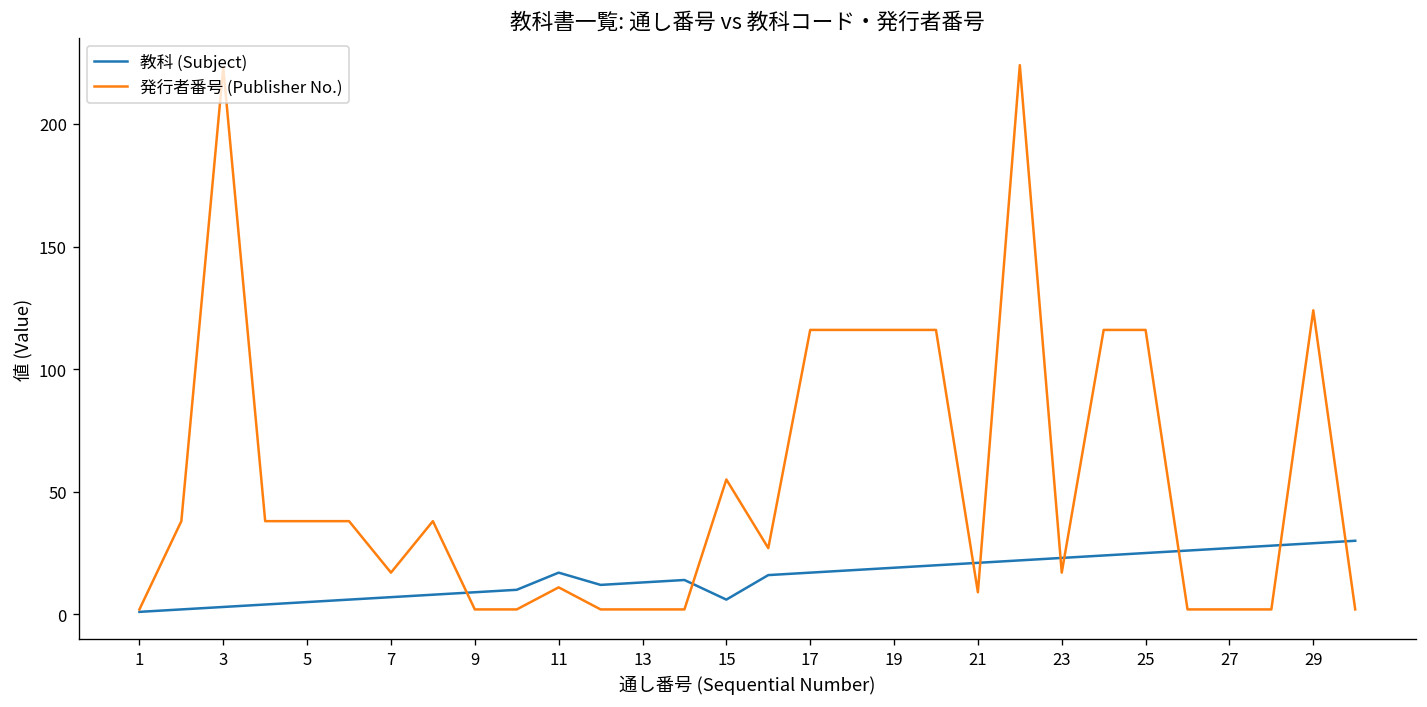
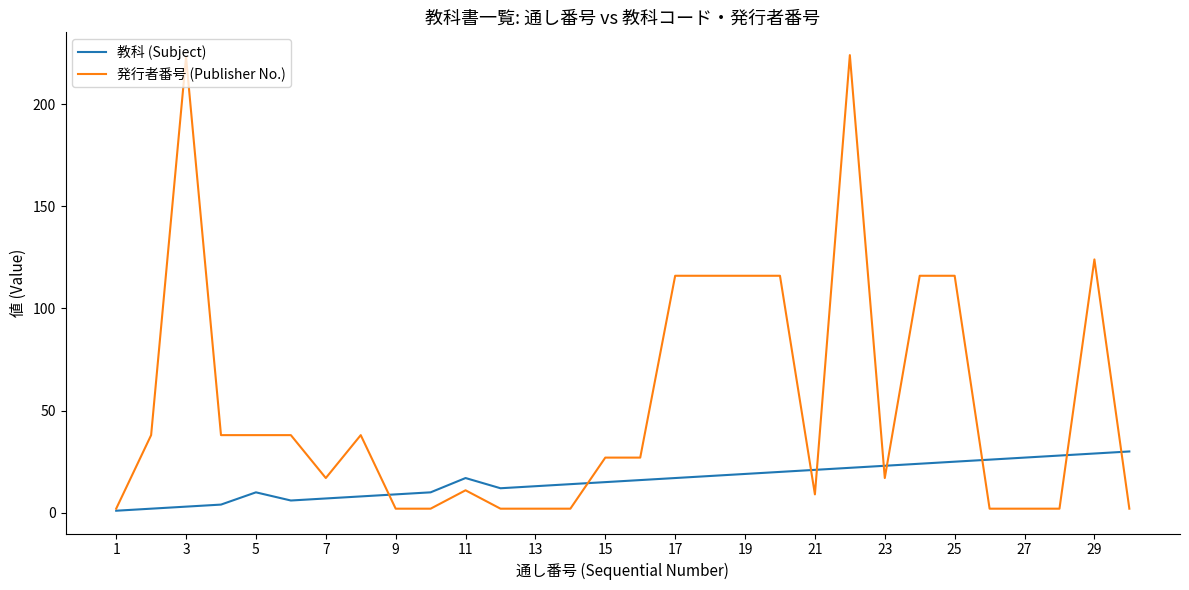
  {
    "教科 (Subject)": {
      "3": 3,
-     "5": 5,
+     "5": 10,
      "7": 7,
      "9": 9,
      "11": 17,
      "13": 13,
-     "15": 6,
+     "15": 15,
      "17": 17,
      "19": 19,
      "21": 21,
      "23": 23,
      "25": 25,
      "27": 27,
      "29": 29
    },
    "発行者番号 (Publisher No.)": {
      "5": 38,
      "7": 17,
      "9": 2,
      "11": 11,
      "13": 2,
-     "15": 55,
+     "15": 27,
      "17": 116,
      "19": 116,
      "21": 9,
      "23": 17,
      "25": 116,
      "27": 2,
      "29": 124
    }
  }
